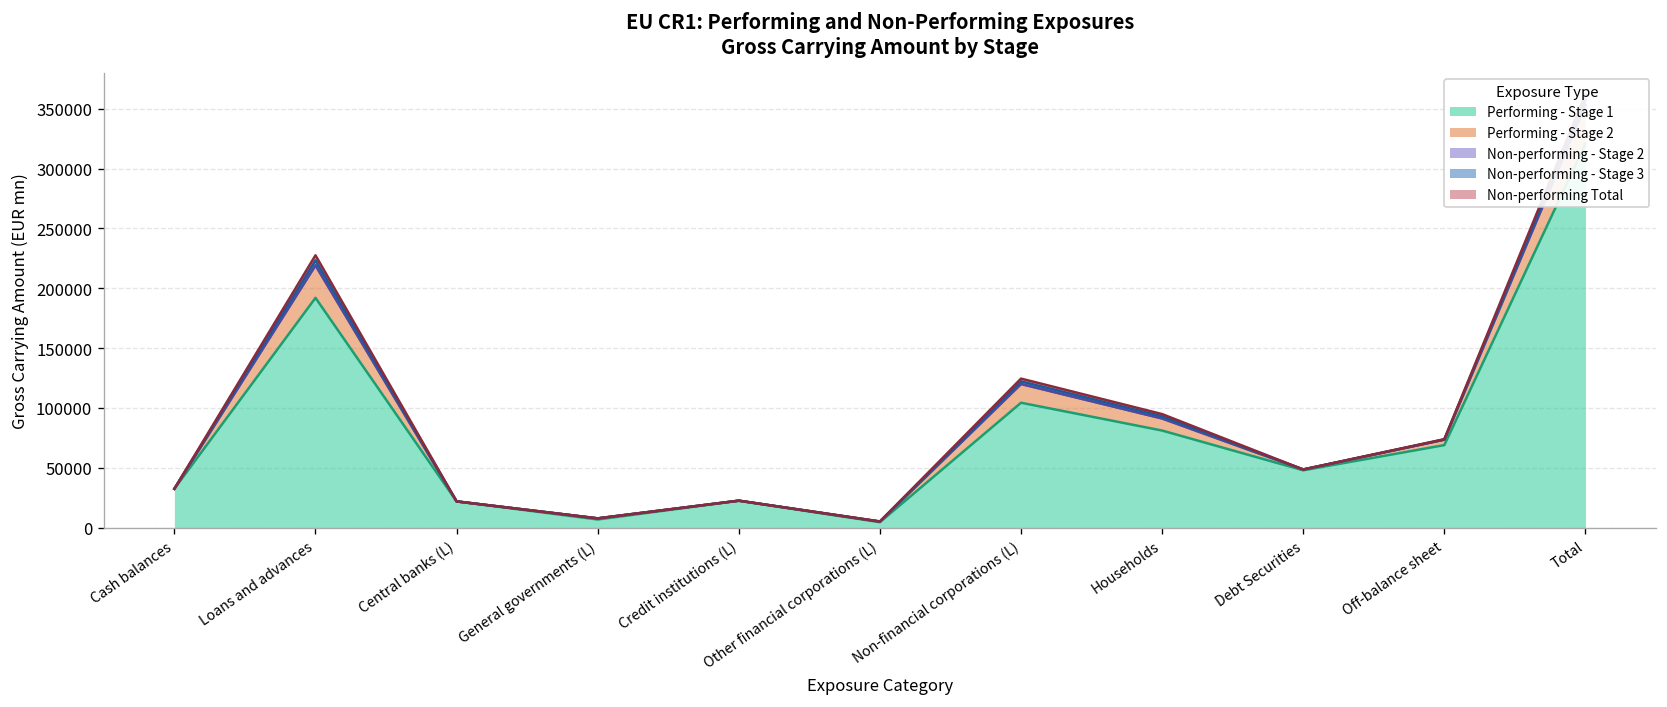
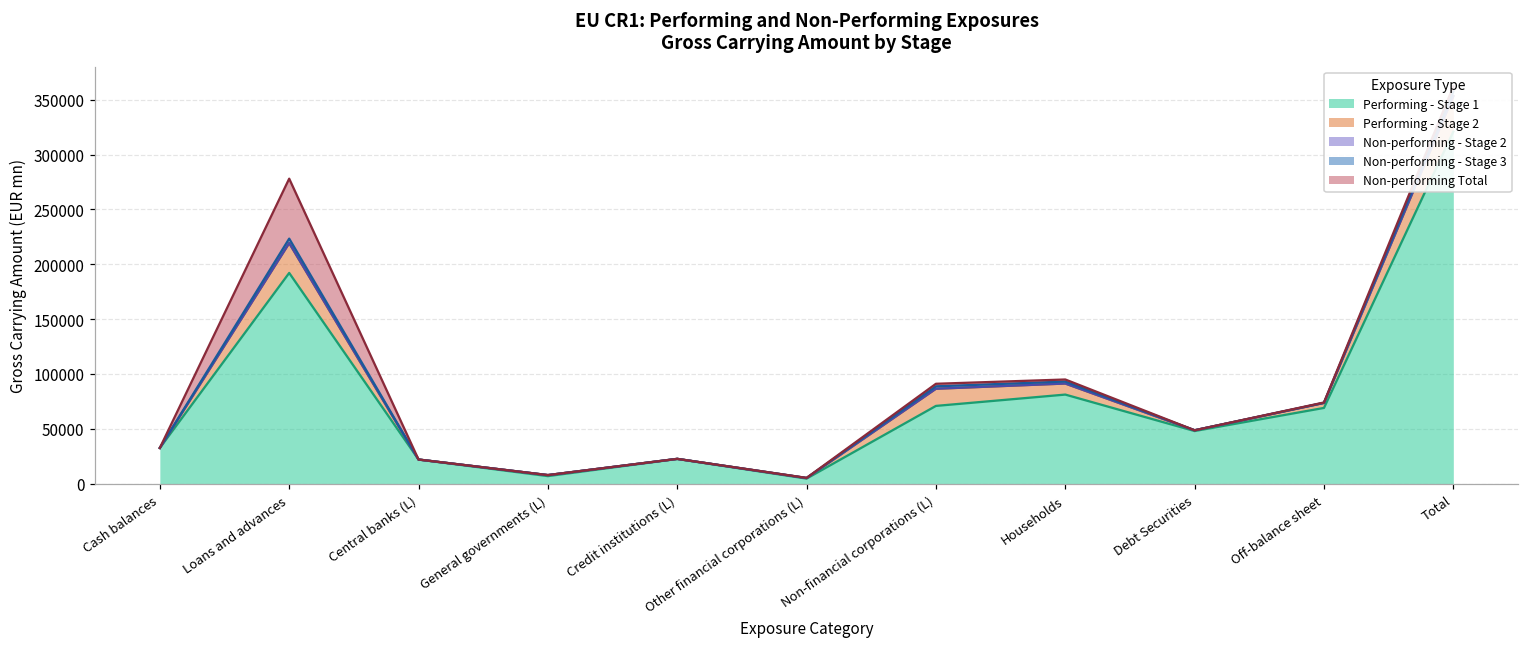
  {
    "Performing - Stage 1": {
      "Loans and advances": 190000,
-     "Non-financial corporations (L)": 100000,
+     "Non-financial corporations (L)": 70000,
      "Households": 80000,
      "Off-balance sheet": 70000
    },
    "Non-performing Total": {
-     "Loans and advances": 0
+     "Loans and advances": 50000
    }
  }
